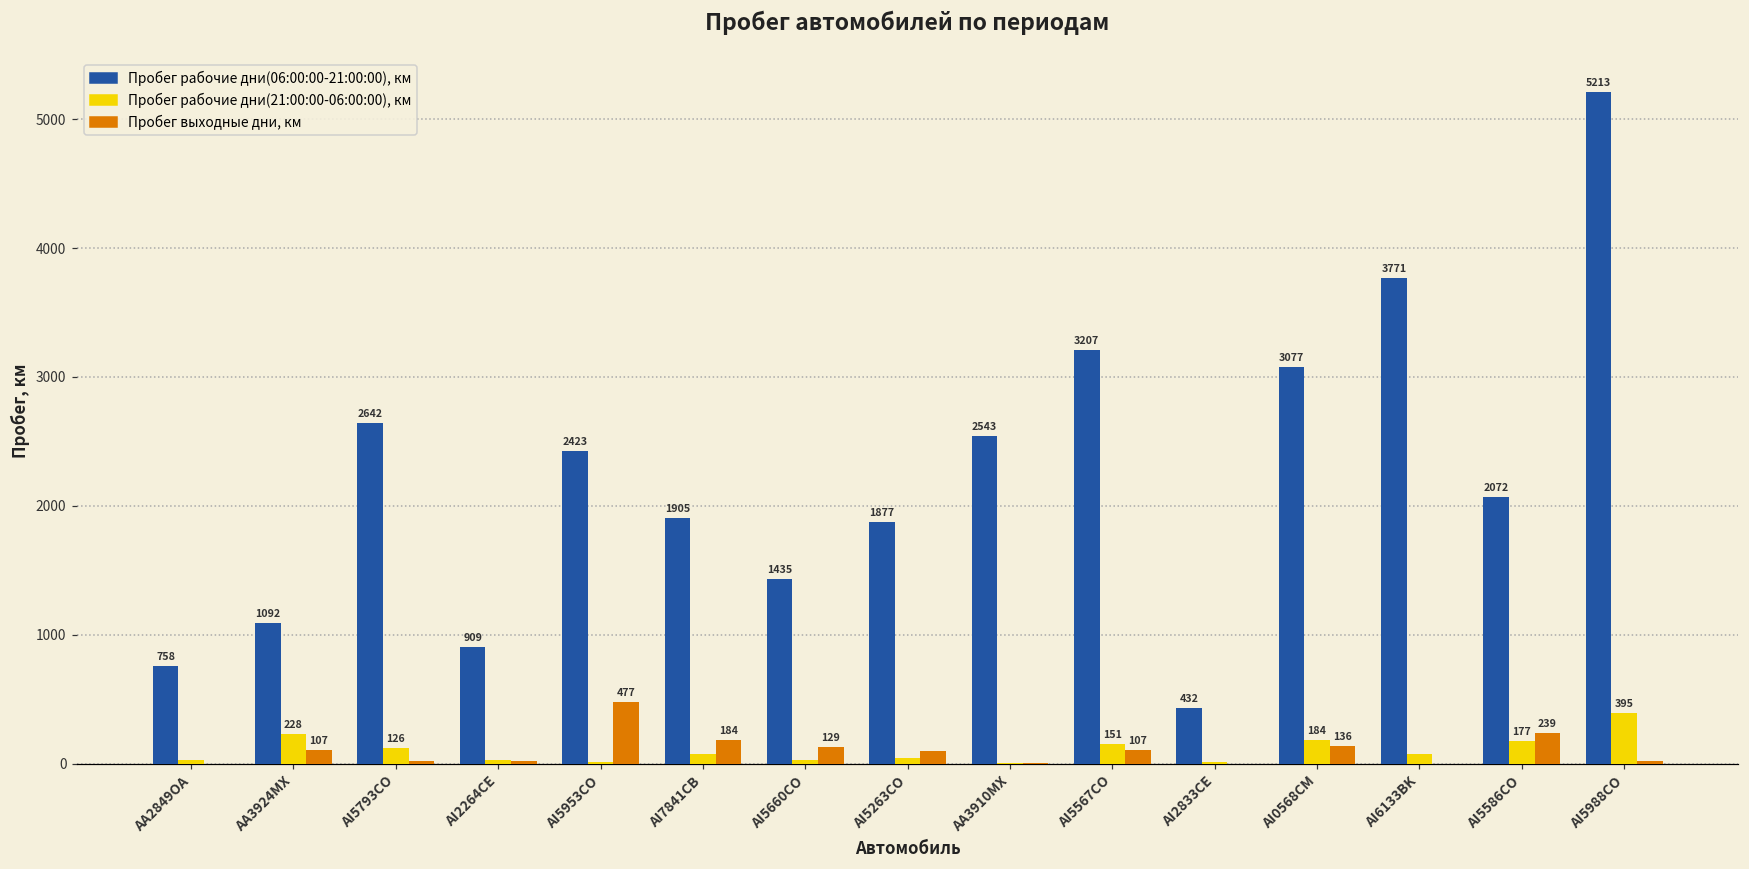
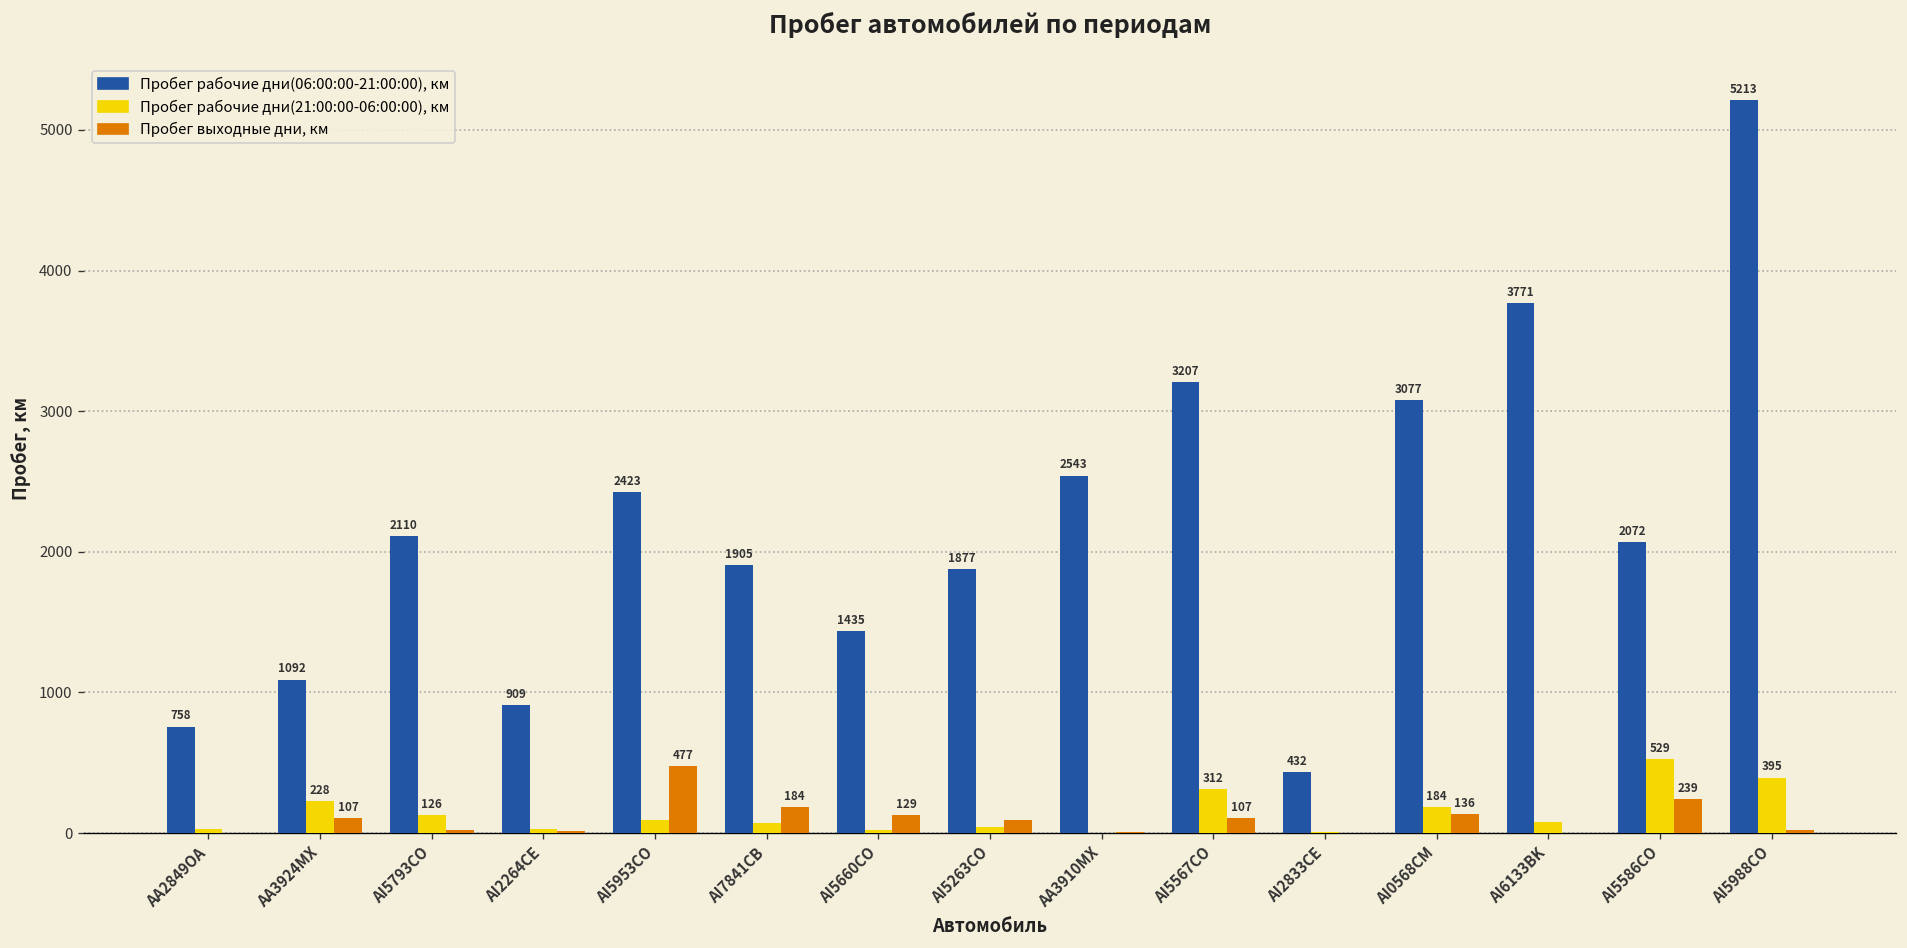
  {
    "Пробег рабочие дни(06:00:00-21:00:00), км": {
      "AA2849OA": 758,
      "AA3924MX": 1092,
-     "AI5793CO": 2642,
+     "AI5793CO": 2110,
      "AI2264CE": 909,
      "AI5953CO": 2423,
      "AI7841CB": 1905,
      "AI5660CO": 1435,
      "AI5263CO": 1877,
      "AA3910MX": 2543,
      "AI5567CO": 3207,
      "AI2833CE": 432,
      "AI0568CM": 3077,
      "AI6133BK": 3771,
      "AI5586CO": 2072,
      "AI5988CO": 5213
    },
    "Пробег рабочие дни(21:00:00-06:00:00), км": {
      "AA3924MX": 228,
      "AI5793CO": 126,
-     "AI5953CO": 20,
-     "AI5567CO": 151,
+     "AI5953CO": 90,
+     "AI5567CO": 312,
      "AI0568CM": 184,
-     "AI5586CO": 177,
+     "AI5586CO": 529,
      "AI5988CO": 395
    },
    "Пробег выходные дни, км": {
      "AA3924MX": 107,
      "AI5953CO": 477,
      "AI7841CB": 184,
      "AI5660CO": 129,
      "AI5567CO": 107,
      "AI0568CM": 136,
      "AI5586CO": 239
    }
  }
